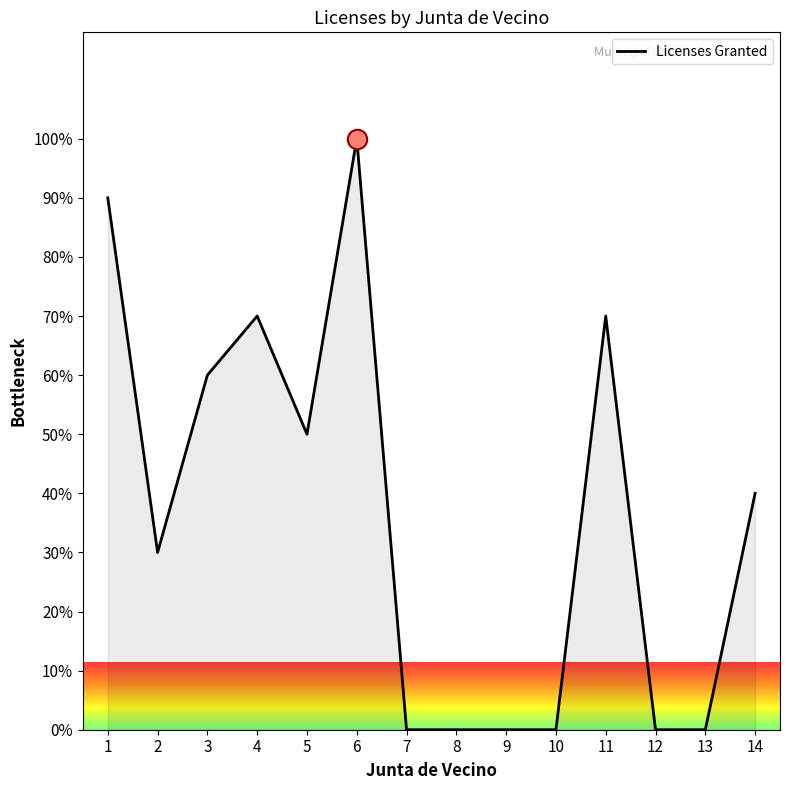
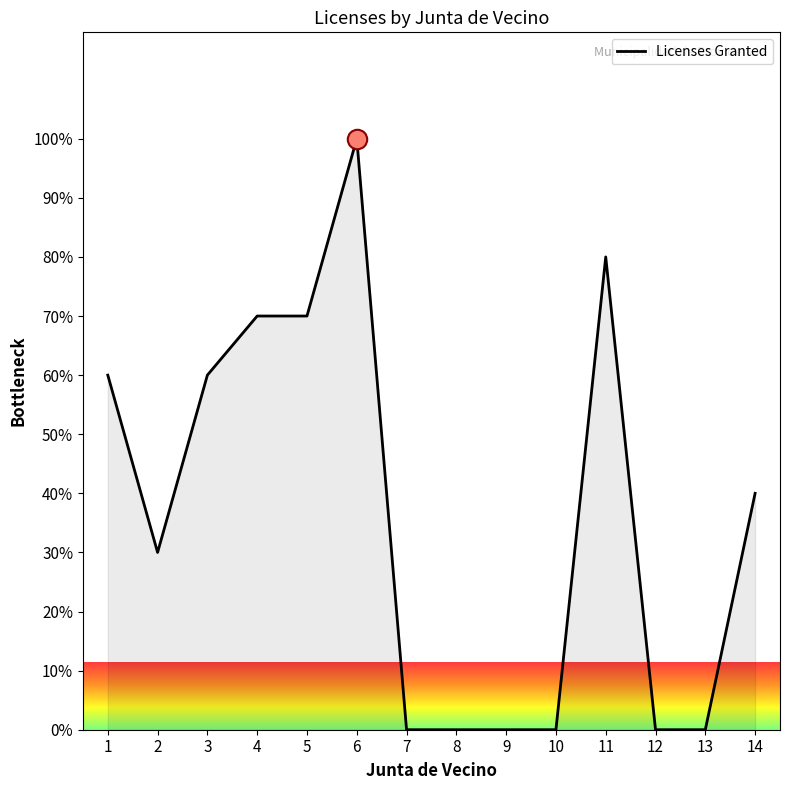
  {
    "Licenses Granted": {
-     "1": "90%",
+     "1": "60%",
      "2": "30%",
      "3": "60%",
      "4": "70%",
-     "5": "50%",
+     "5": "70%",
      "7": "0%",
      "8": "0%",
      "9": "0%",
      "10": "0%",
-     "11": "70%",
+     "11": "80%",
      "12": "0%",
      "13": "0%",
      "14": "40%"
    }
  }
